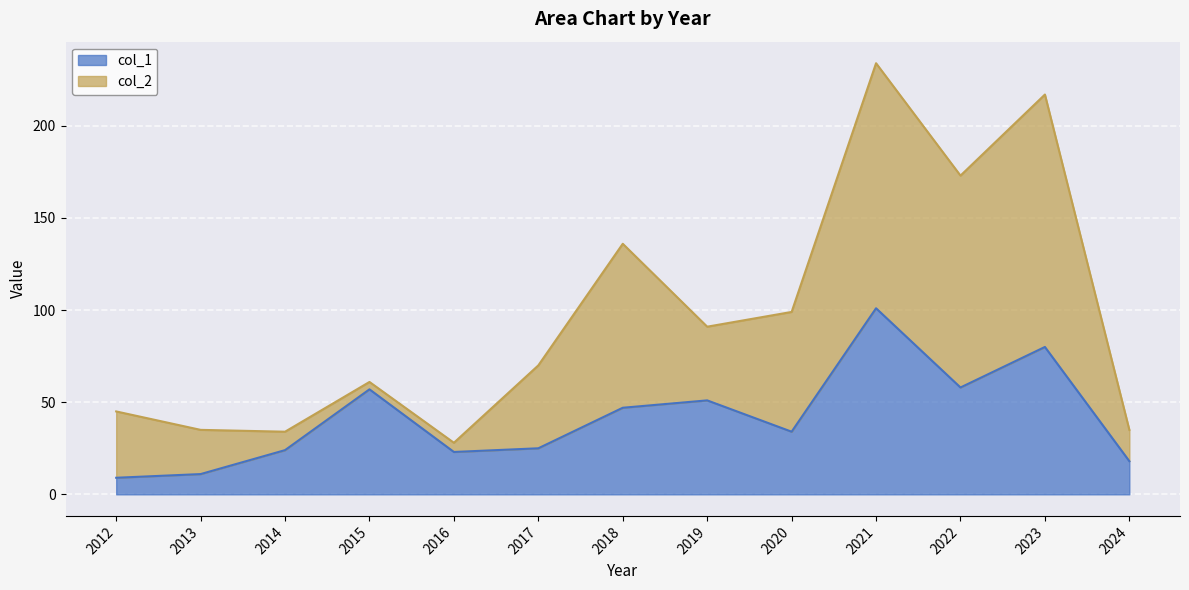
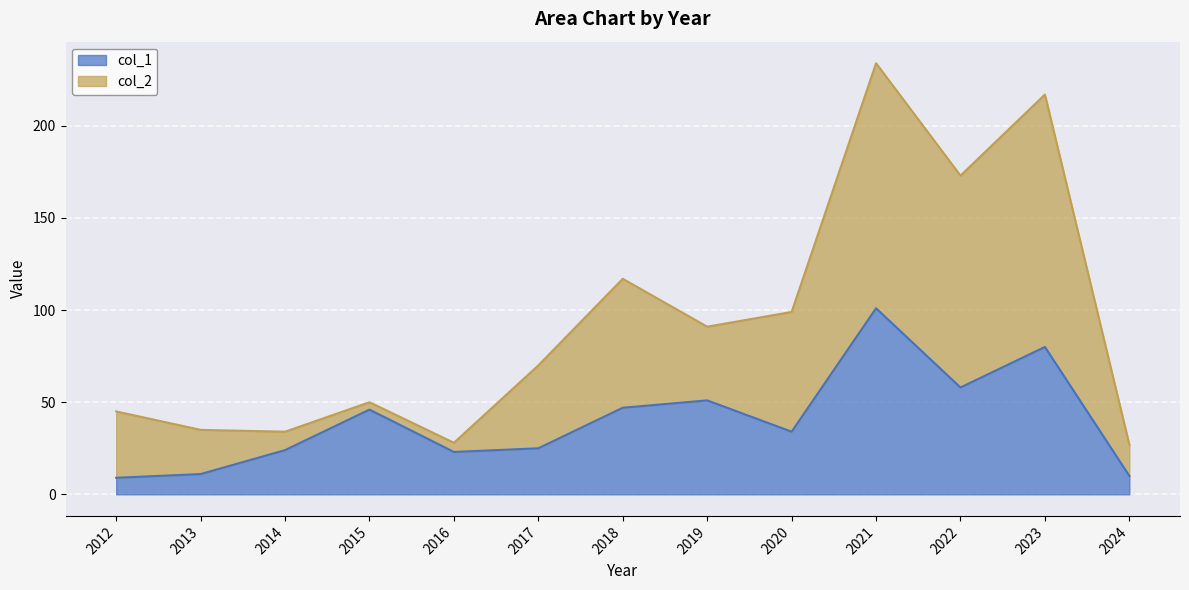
  {
    "col_1": {
      "2012": 9,
      "2013": 11,
      "2014": 24,
-     "2015": 57,
+     "2015": 46,
      "2016": 23,
      "2017": 25,
      "2018": 47,
      "2019": 51,
      "2020": 34,
      "2021": 101,
      "2022": 58,
      "2023": 80,
-     "2024": 18
+     "2024": 10
    },
    "col_2": {
      "2012": 36,
      "2013": 24,
      "2014": 10,
      "2015": 4,
      "2016": 5,
      "2017": 45,
-     "2018": 89,
+     "2018": 70,
      "2019": 40,
      "2020": 65,
      "2021": 133,
      "2022": 115,
      "2023": 137,
      "2024": 17
    }
  }
